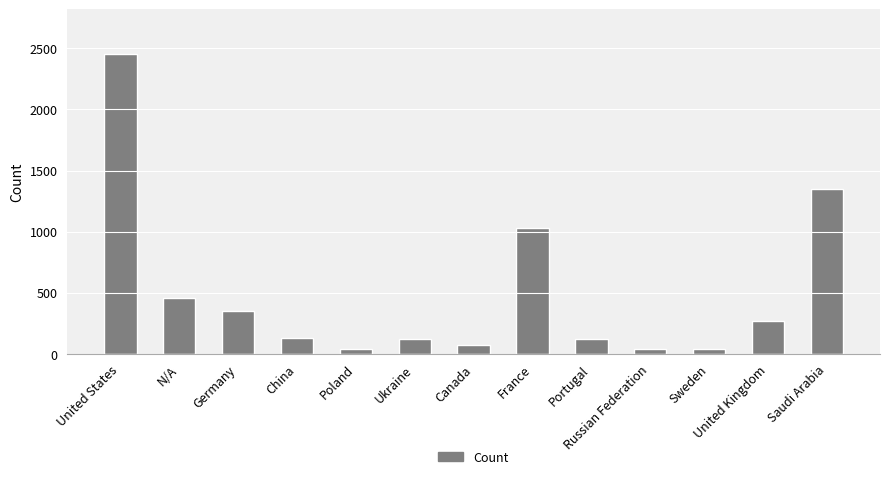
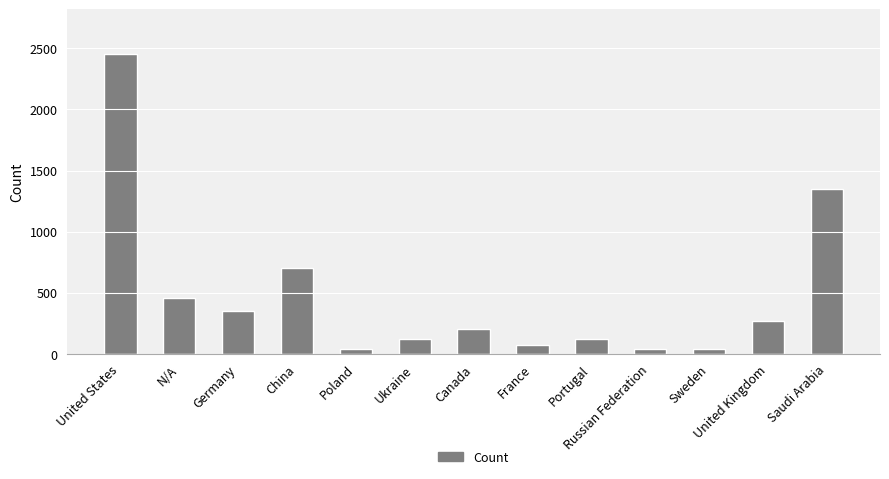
  {
    "United States": 2450,
    "N/A": 460,
    "Germany": 350,
-   "China": 130,
+   "China": 700,
    "Poland": 30,
    "Ukraine": 120,
-   "Canada": 70,
-   "France": 1030,
+   "Canada": 200,
+   "France": 70,
    "Portugal": 120,
    "Russian Federation": 40,
    "Sweden": 40,
    "United Kingdom": 260,
    "Saudi Arabia": 1350
  }
